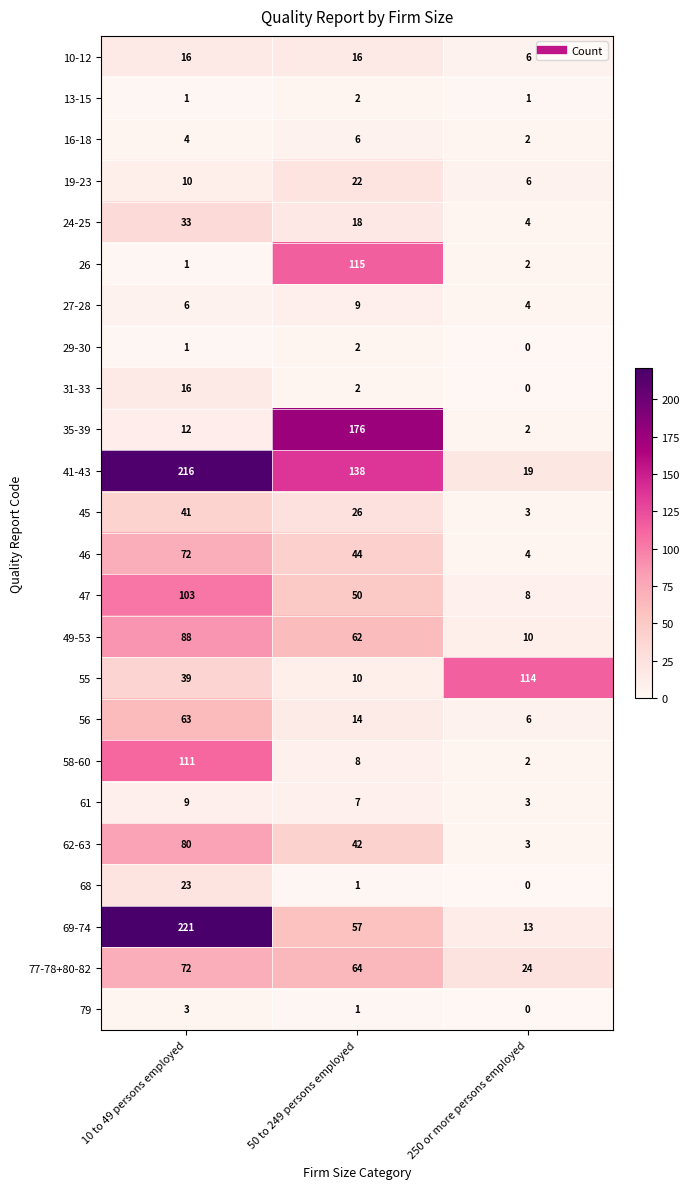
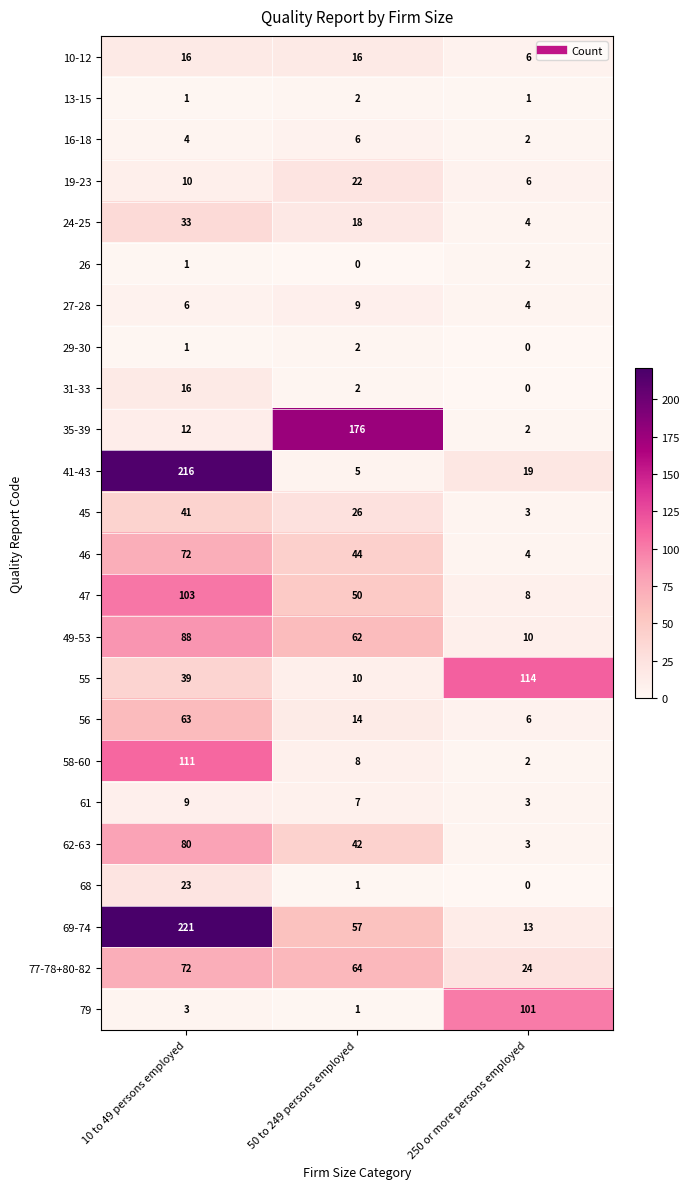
  {
    "10-12": {
      "10 to 49 persons employed": 16,
      "50 to 249 persons employed": 16,
      "250 or more persons employed": 6
    },
    "13-15": {
      "10 to 49 persons employed": 1,
      "50 to 249 persons employed": 2,
      "250 or more persons employed": 1
    },
    "16-18": {
      "10 to 49 persons employed": 4,
      "50 to 249 persons employed": 6,
      "250 or more persons employed": 2
    },
    "19-23": {
      "10 to 49 persons employed": 10,
      "50 to 249 persons employed": 22,
      "250 or more persons employed": 6
    },
    "24-25": {
      "10 to 49 persons employed": 33,
      "50 to 249 persons employed": 18,
      "250 or more persons employed": 4
    },
    "26": {
      "10 to 49 persons employed": 1,
-     "50 to 249 persons employed": 115,
+     "50 to 249 persons employed": 0,
      "250 or more persons employed": 2
    },
    "27-28": {
      "10 to 49 persons employed": 6,
      "50 to 249 persons employed": 9,
      "250 or more persons employed": 4
    },
    "29-30": {
      "10 to 49 persons employed": 1,
      "50 to 249 persons employed": 2,
      "250 or more persons employed": 0
    },
    "31-33": {
      "10 to 49 persons employed": 16,
      "50 to 249 persons employed": 2,
      "250 or more persons employed": 0
    },
    "35-39": {
      "10 to 49 persons employed": 12,
      "50 to 249 persons employed": 176,
      "250 or more persons employed": 2
    },
    "41-43": {
      "10 to 49 persons employed": 216,
-     "50 to 249 persons employed": 138,
+     "50 to 249 persons employed": 5,
      "250 or more persons employed": 19
    },
    "45": {
      "10 to 49 persons employed": 41,
      "50 to 249 persons employed": 26,
      "250 or more persons employed": 3
    },
    "46": {
      "10 to 49 persons employed": 72,
      "50 to 249 persons employed": 44,
      "250 or more persons employed": 4
    },
    "47": {
      "10 to 49 persons employed": 103,
      "50 to 249 persons employed": 50,
      "250 or more persons employed": 8
    },
    "49-53": {
      "10 to 49 persons employed": 88,
      "50 to 249 persons employed": 62,
      "250 or more persons employed": 10
    },
    "55": {
      "10 to 49 persons employed": 39,
      "50 to 249 persons employed": 10,
      "250 or more persons employed": 114
    },
    "56": {
      "10 to 49 persons employed": 63,
      "50 to 249 persons employed": 14,
      "250 or more persons employed": 6
    },
    "58-60": {
      "10 to 49 persons employed": 111,
      "50 to 249 persons employed": 8,
      "250 or more persons employed": 2
    },
    "61": {
      "10 to 49 persons employed": 9,
      "50 to 249 persons employed": 7,
      "250 or more persons employed": 3
    },
    "62-63": {
      "10 to 49 persons employed": 80,
      "50 to 249 persons employed": 42,
      "250 or more persons employed": 3
    },
    "68": {
      "10 to 49 persons employed": 23,
      "50 to 249 persons employed": 1,
      "250 or more persons employed": 0
    },
    "69-74": {
      "10 to 49 persons employed": 221,
      "50 to 249 persons employed": 57,
      "250 or more persons employed": 13
    },
    "77-78+80-82": {
      "10 to 49 persons employed": 72,
      "50 to 249 persons employed": 64,
      "250 or more persons employed": 24
    },
    "79": {
      "10 to 49 persons employed": 3,
      "50 to 249 persons employed": 1,
-     "250 or more persons employed": 0
+     "250 or more persons employed": 101
    }
  }
